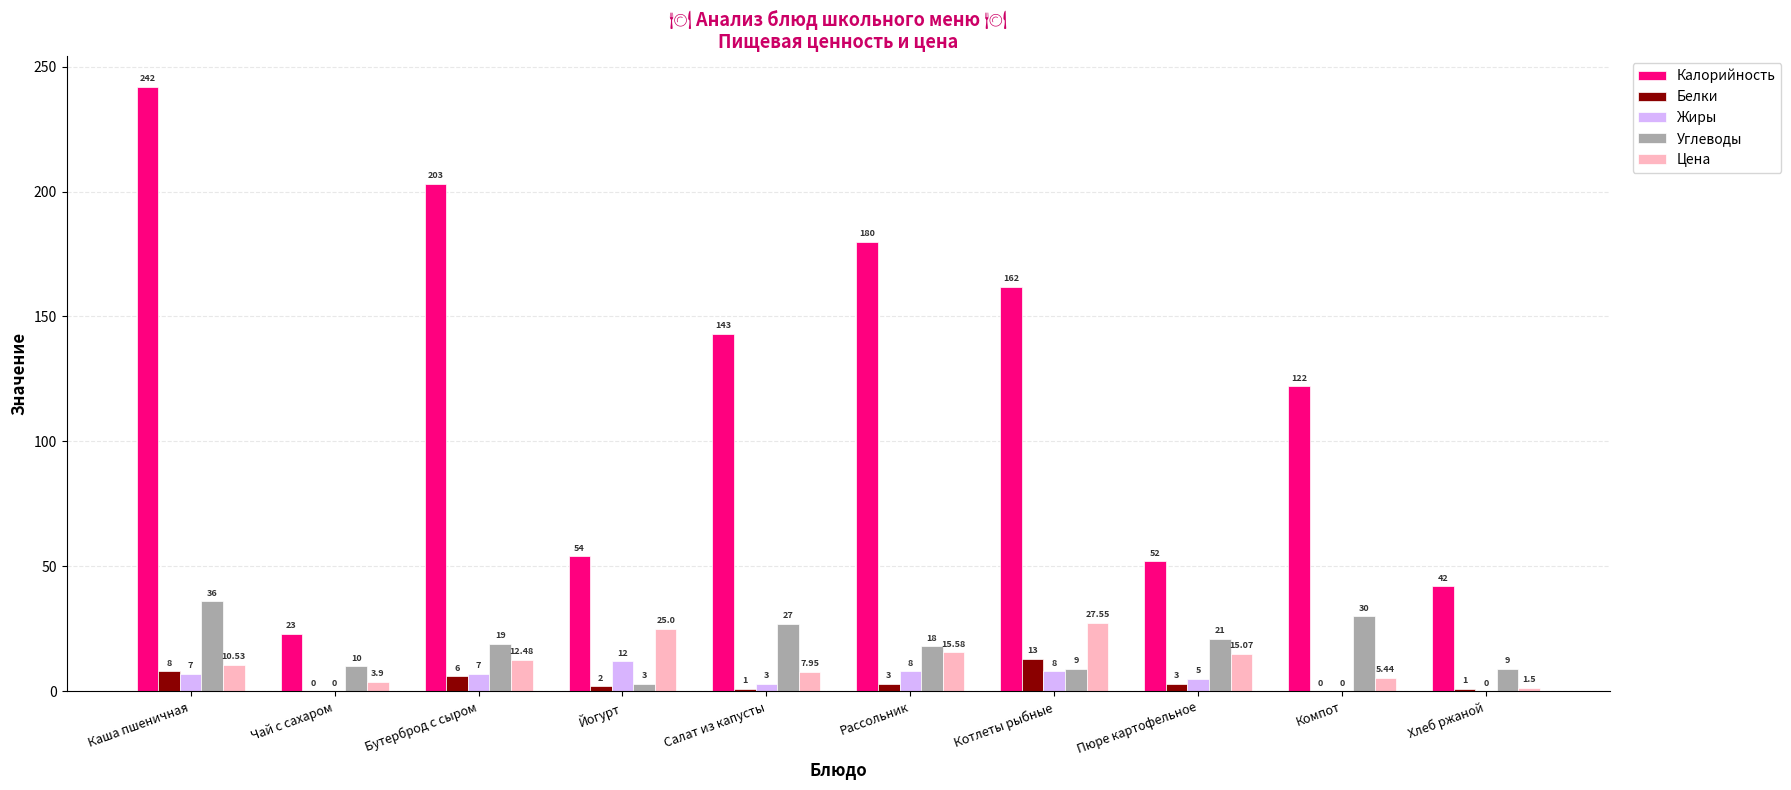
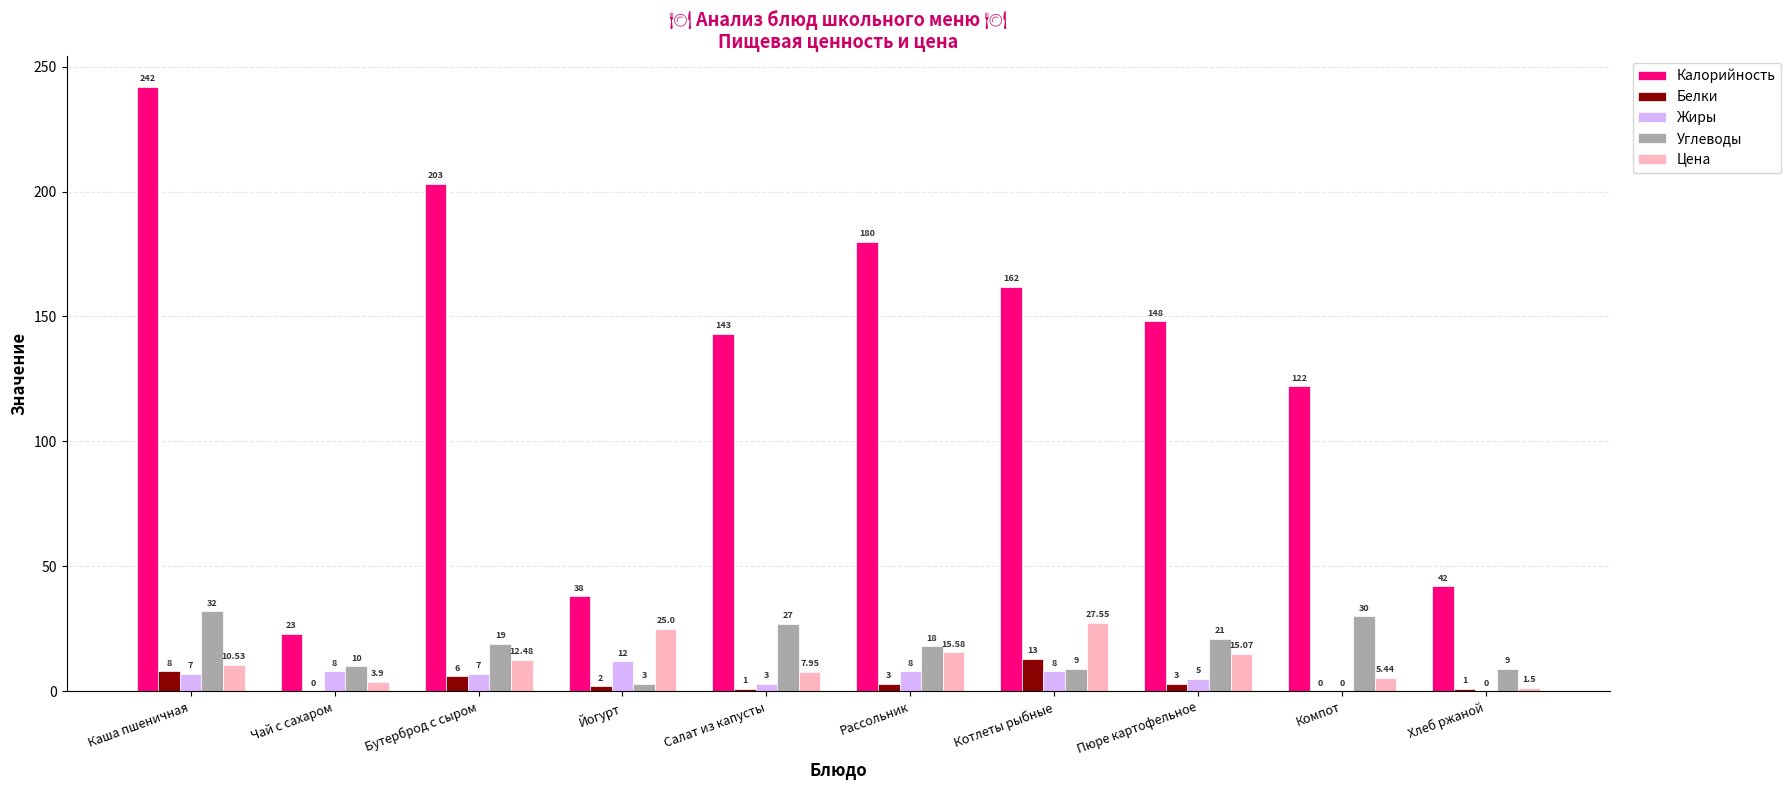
  {
    "Калорийность": {
      "Каша пшеничная": 242,
      "Чай с сахаром": 23,
      "Бутерброд с сыром": 203,
-     "Йогурт": 54,
+     "Йогурт": 38,
      "Салат из капусты": 143,
      "Рассольник": 180,
      "Котлеты рыбные": 162,
-     "Пюре картофельное": 52,
+     "Пюре картофельное": 148,
      "Компот": 122,
      "Хлеб ржаной": 42
    },
    "Белки": {
      "Каша пшеничная": 8,
      "Чай с сахаром": 0,
      "Бутерброд с сыром": 6,
      "Йогурт": 2,
      "Салат из капусты": 1,
      "Рассольник": 3,
      "Котлеты рыбные": 13,
      "Пюре картофельное": 3,
      "Компот": 0,
      "Хлеб ржаной": 1
    },
    "Жиры": {
      "Каша пшеничная": 7,
-     "Чай с сахаром": 0,
+     "Чай с сахаром": 8,
      "Бутерброд с сыром": 7,
      "Йогурт": 12,
      "Салат из капусты": 3,
      "Рассольник": 8,
      "Котлеты рыбные": 8,
      "Пюре картофельное": 5,
      "Компот": 0,
      "Хлеб ржаной": 0
    },
    "Углеводы": {
-     "Каша пшеничная": 36,
+     "Каша пшеничная": 32,
      "Чай с сахаром": 10,
      "Бутерброд с сыром": 19,
      "Йогурт": 3,
      "Салат из капусты": 27,
      "Рассольник": 18,
      "Котлеты рыбные": 9,
      "Пюре картофельное": 21,
      "Компот": 30,
      "Хлеб ржаной": 9
    },
    "Цена": {
      "Каша пшеничная": 10.53,
      "Чай с сахаром": 3.9,
      "Бутерброд с сыром": 12.48,
      "Йогурт": 25.0,
      "Салат из капусты": 7.95,
      "Рассольник": 15.58,
      "Котлеты рыбные": 27.55,
      "Пюре картофельное": 15.07,
      "Компот": 5.44,
      "Хлеб ржаной": 1.5
    }
  }
